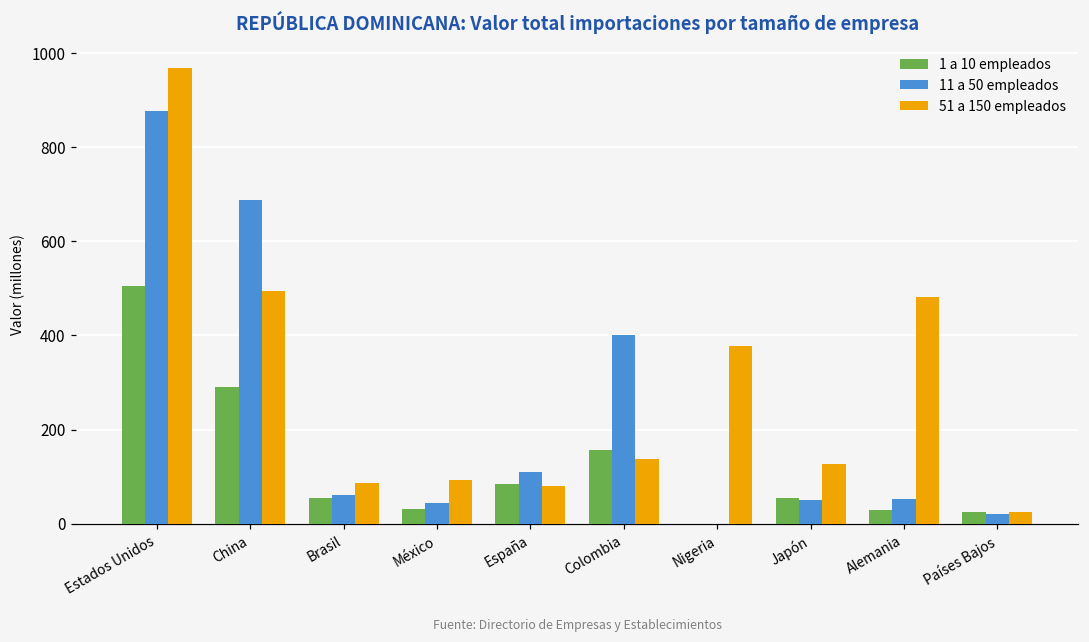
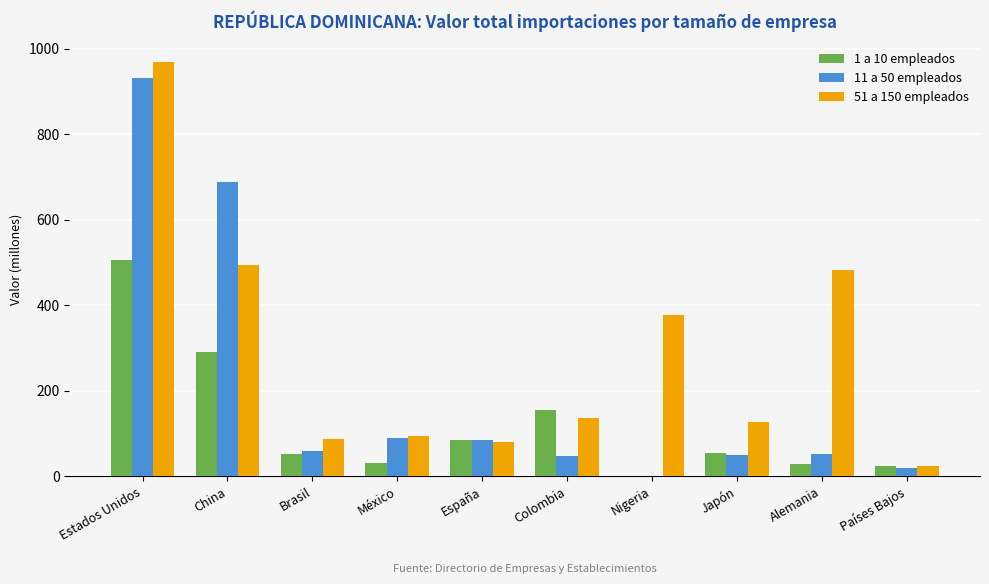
  {
    "1 a 10 empleados": {
      "Estados Unidos": 510,
      "China": 290,
      "Brasil": 50,
      "México": 30,
      "España": 80,
      "Colombia": 160,
      "Nigeria": 0,
      "Japón": 50,
      "Alemania": 30,
      "Países Bajos": 20
    },
    "11 a 50 empleados": {
-     "Estados Unidos": 880,
+     "Estados Unidos": 930,
      "China": 690,
      "Brasil": 60,
-     "México": 40,
-     "España": 110,
-     "Colombia": 400,
+     "México": 90,
+     "España": 90,
+     "Colombia": 50,
      "Japón": 50,
      "Alemania": 50,
      "Países Bajos": 20
    },
    "51 a 150 empleados": {
      "Estados Unidos": 970,
      "China": 490,
      "Brasil": 90,
      "México": 90,
      "España": 80,
      "Colombia": 140,
      "Nigeria": 380,
      "Japón": 130,
      "Alemania": 480,
      "Países Bajos": 30
    }
  }
